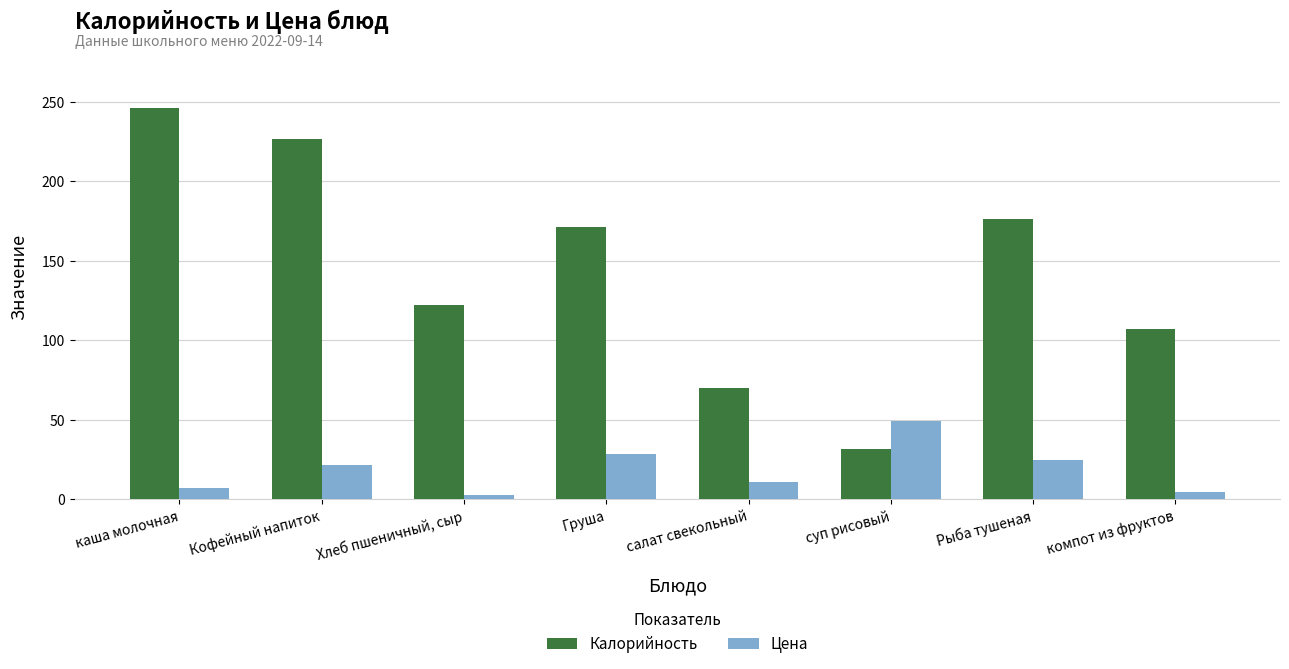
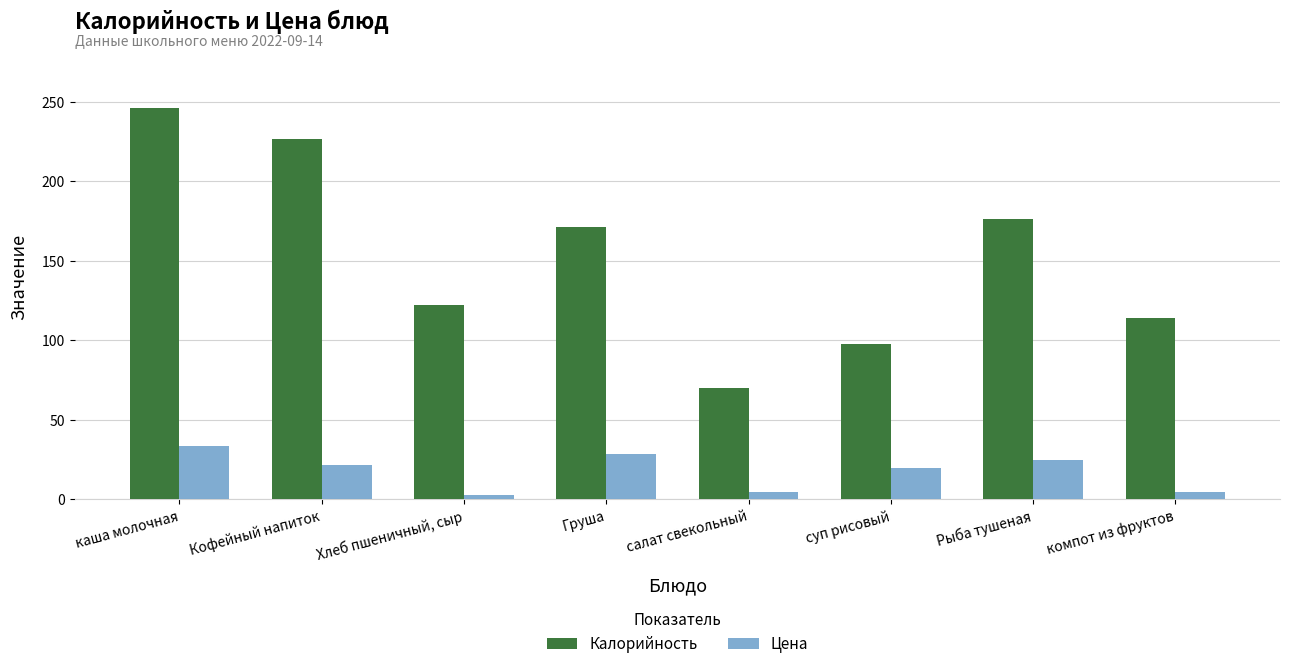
  {
    "Калорийность": {
      "каша молочная": 246,
      "Кофейный напиток": 226,
      "Хлеб пшеничный, сыр": 123,
      "Груша": 171,
      "салат свекольный": 70,
-     "суп рисовый": 32,
+     "суп рисовый": 98,
      "Рыба тушеная": 176,
-     "компот из фруктов": 107
+     "компот из фруктов": 114
    },
    "Цена": {
-     "каша молочная": 7,
+     "каша молочная": 34,
      "Кофейный напиток": 22,
      "Хлеб пшеничный, сыр": 3,
      "Груша": 28,
-     "салат свекольный": 11,
-     "суп рисовый": 49,
+     "салат свекольный": 5,
+     "суп рисовый": 20,
      "Рыба тушеная": 25,
      "компот из фруктов": 5
    }
  }
